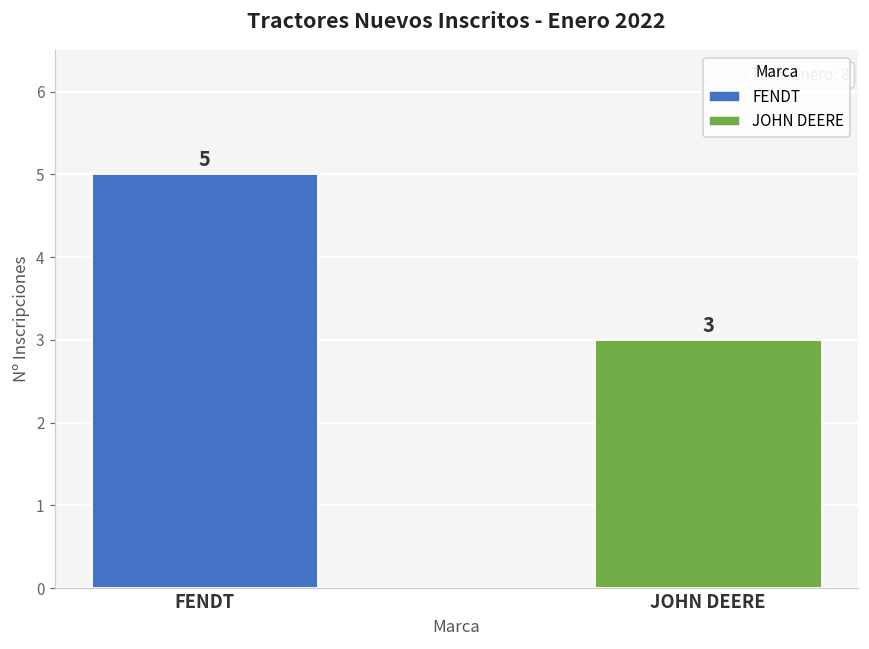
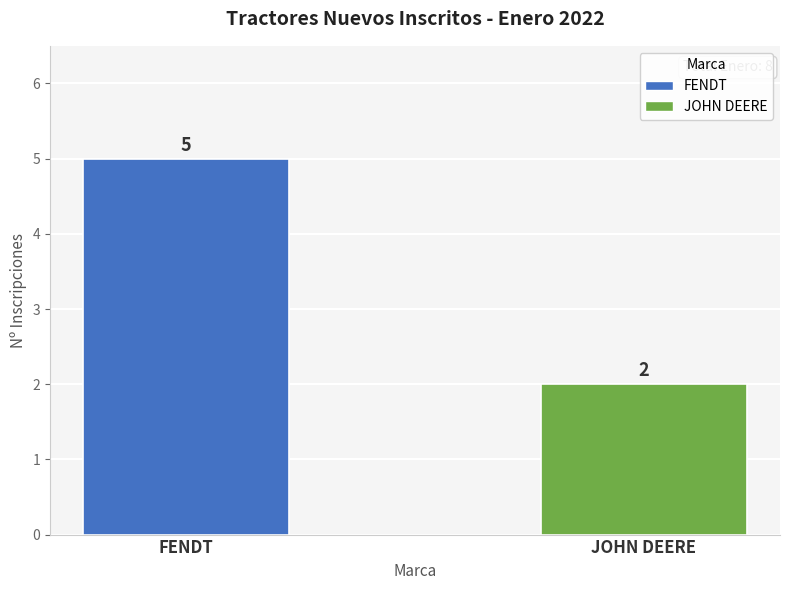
  {
    "FENDT": 5,
-   "JOHN DEERE": 3
+   "JOHN DEERE": 2
  }
